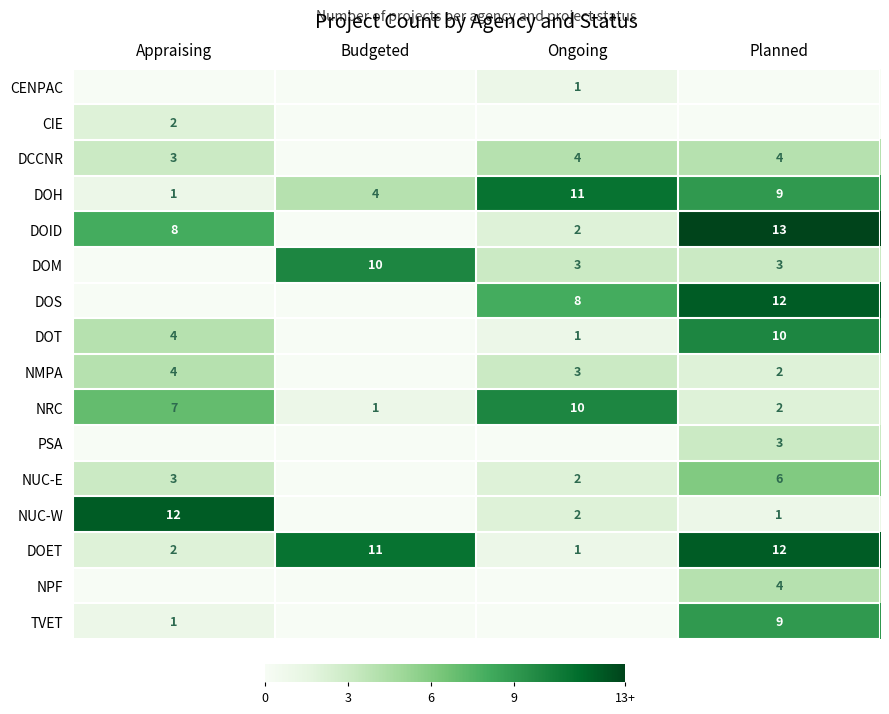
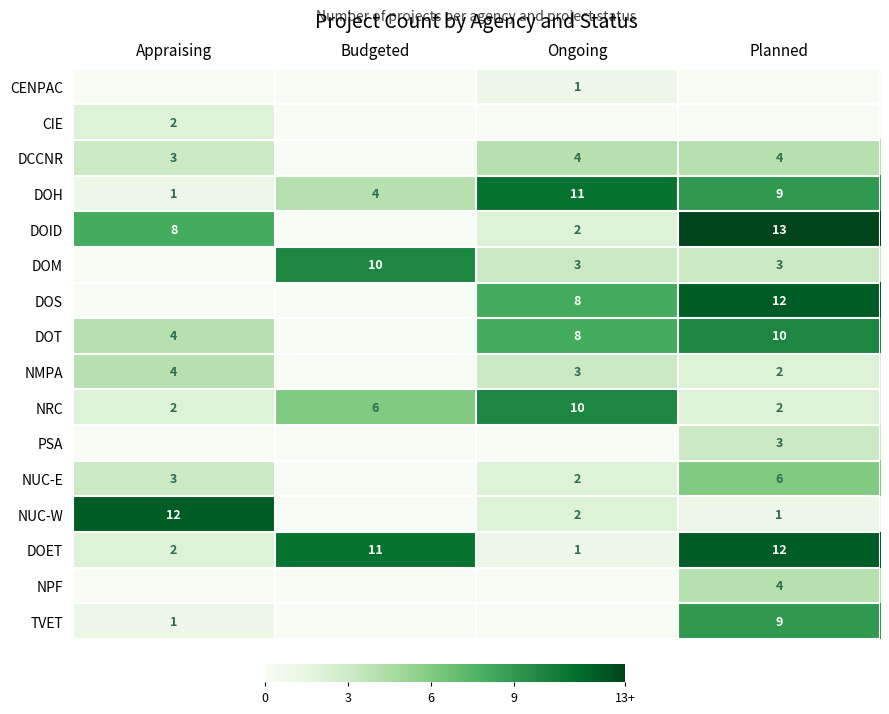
  {
    "CENPAC": {
      "Ongoing": 1
    },
    "CIE": {
      "Appraising": 2
    },
    "DCCNR": {
      "Appraising": 3,
      "Ongoing": 4,
      "Planned": 4
    },
    "DOH": {
      "Appraising": 1,
      "Budgeted": 4,
      "Ongoing": 11,
      "Planned": 9
    },
    "DOID": {
      "Appraising": 8,
      "Ongoing": 2,
      "Planned": 13
    },
    "DOM": {
      "Budgeted": 10,
      "Ongoing": 3,
      "Planned": 3
    },
    "DOS": {
      "Ongoing": 8,
      "Planned": 12
    },
    "DOT": {
      "Appraising": 4,
-     "Ongoing": 1,
+     "Ongoing": 8,
      "Planned": 10
    },
    "NMPA": {
      "Appraising": 4,
      "Ongoing": 3,
      "Planned": 2
    },
    "NRC": {
-     "Appraising": 7,
-     "Budgeted": 1,
+     "Appraising": 2,
+     "Budgeted": 6,
      "Ongoing": 10,
      "Planned": 2
    },
    "PSA": {
      "Planned": 3
    },
    "NUC-E": {
      "Appraising": 3,
      "Ongoing": 2,
      "Planned": 6
    },
    "NUC-W": {
      "Appraising": 12,
      "Ongoing": 2,
      "Planned": 1
    },
    "DOET": {
      "Appraising": 2,
      "Budgeted": 11,
      "Ongoing": 1,
      "Planned": 12
    },
    "NPF": {
      "Planned": 4
    },
    "TVET": {
      "Appraising": 1,
      "Planned": 9
    }
  }
